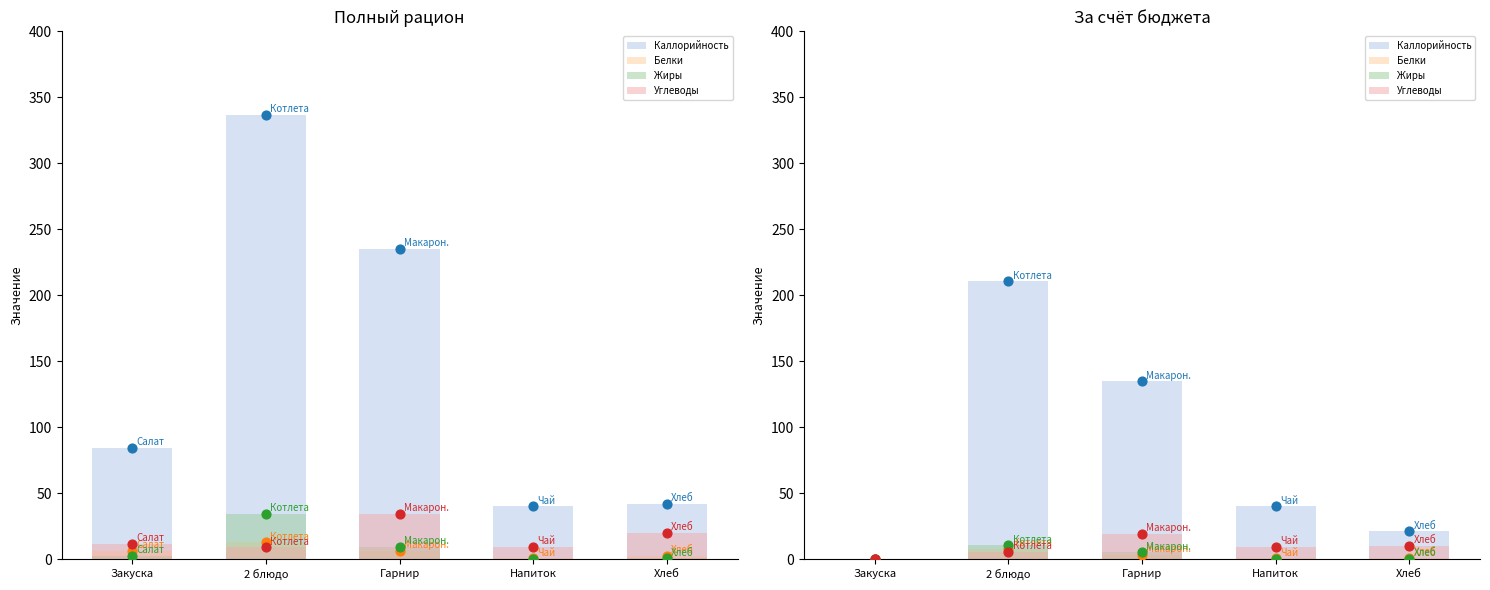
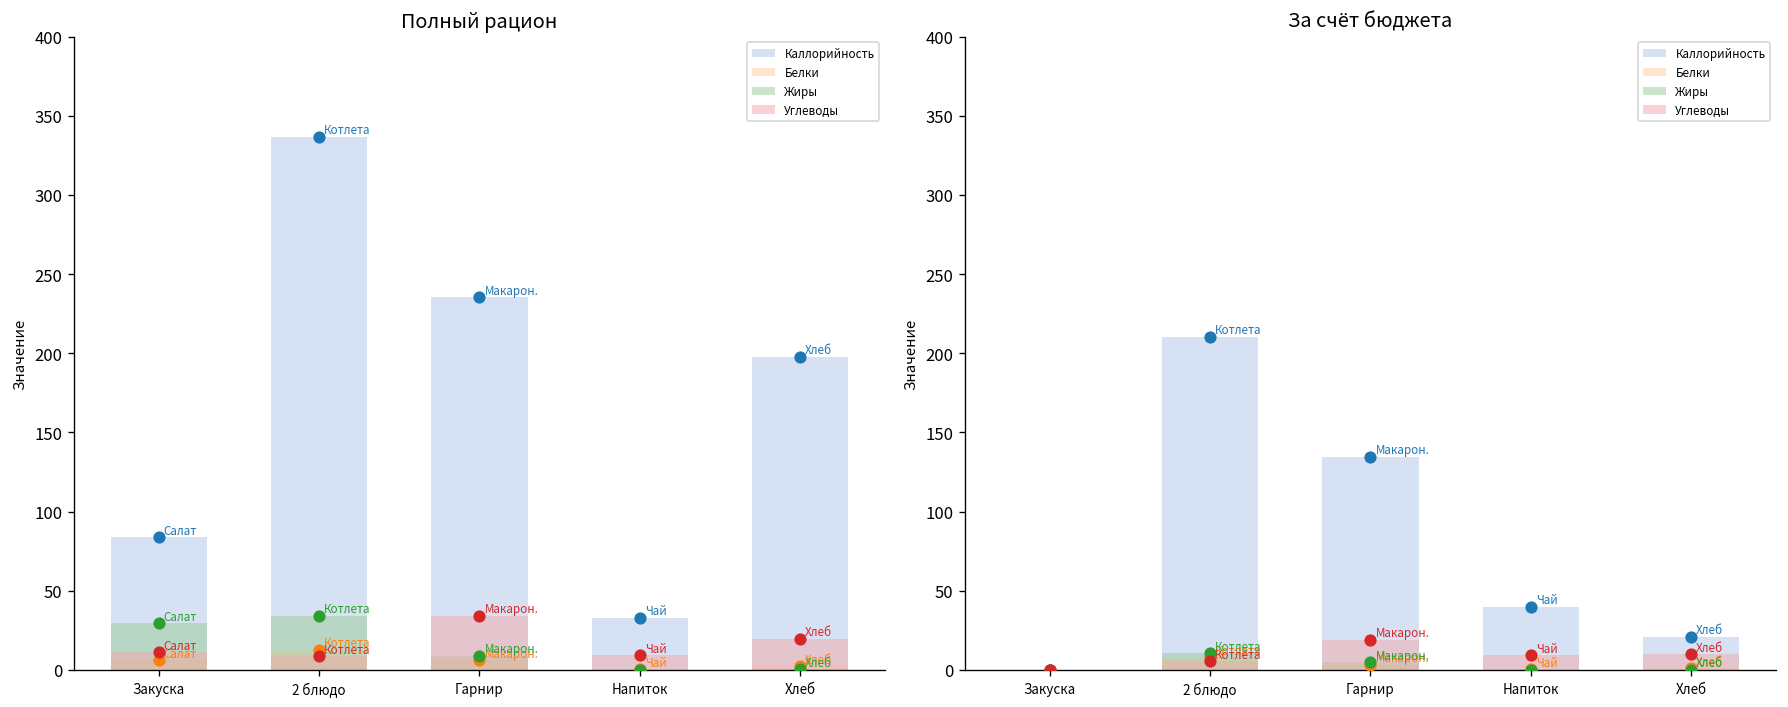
  {
    "Полный рацион": {
      "Каллорийность": {
        "Закуска": 84,
        "2 блюдо": 337,
        "Гарнир": 235,
-       "Напиток": 40,
-       "Хлеб": 42
+       "Напиток": 33,
+       "Хлеб": 198
      },
      "Жиры": {
-       "Закуска": 3,
+       "Закуска": 30,
        "Напиток": 0
      }
    },
    "За счёт бюджета": {
      "Каллорийность": {
        "Закуска": 0,
        "2 блюдо": 211,
        "Гарнир": 135,
        "Напиток": 40,
        "Хлеб": 21
      },
      "Жиры": {
        "Закуска": 0,
        "Напиток": 0
      }
    }
  }
